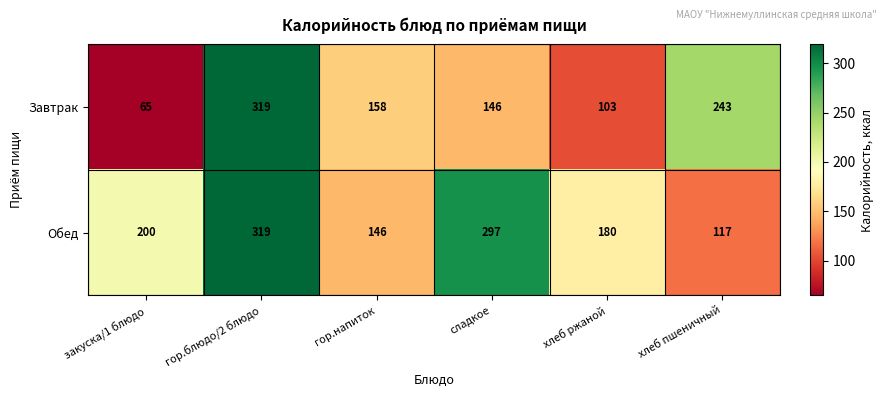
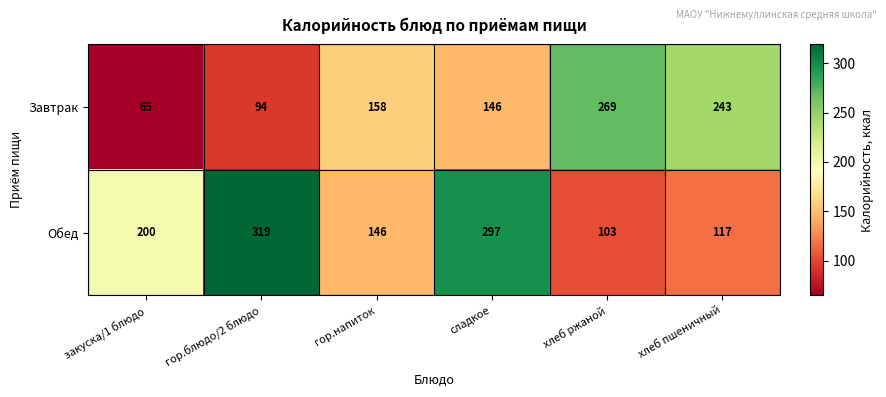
  {
    "Завтрак": {
      "закуска/1 блюдо": 65,
-     "гор.блюдо/2 блюдо": 319,
+     "гор.блюдо/2 блюдо": 94,
      "гор.напиток": 158,
      "сладкое": 146,
-     "хлеб ржаной": 103,
+     "хлеб ржаной": 269,
      "хлеб пшеничный": 243
    },
    "Обед": {
      "закуска/1 блюдо": 200,
      "гор.блюдо/2 блюдо": 319,
      "гор.напиток": 146,
      "сладкое": 297,
-     "хлеб ржаной": 180,
+     "хлеб ржаной": 103,
      "хлеб пшеничный": 117
    }
  }
